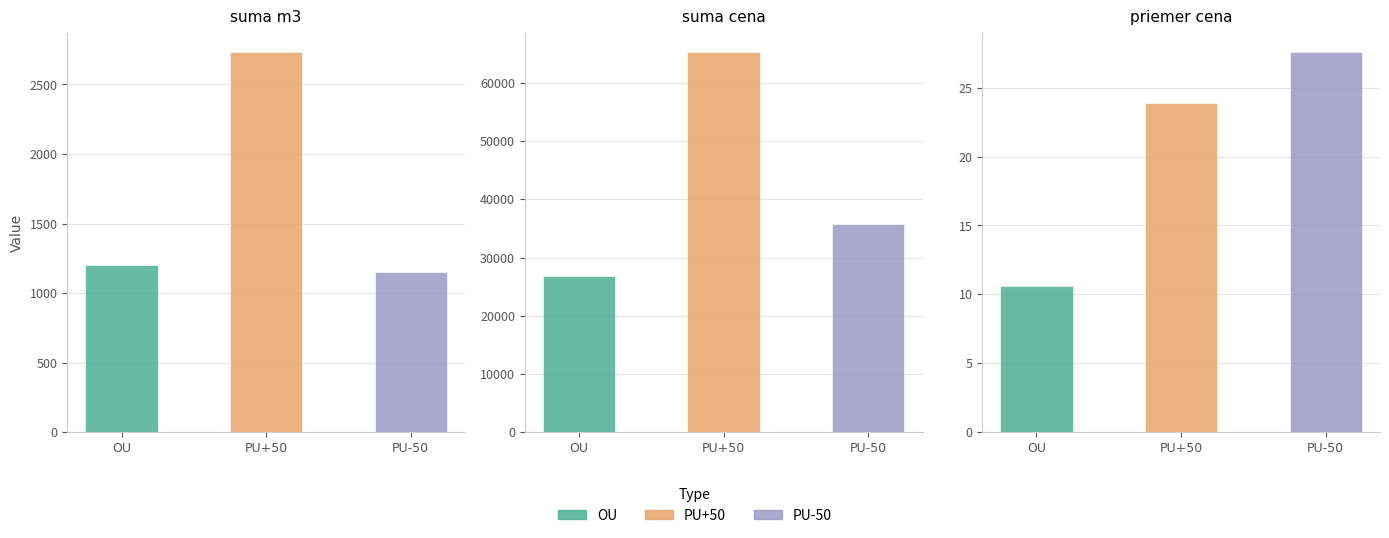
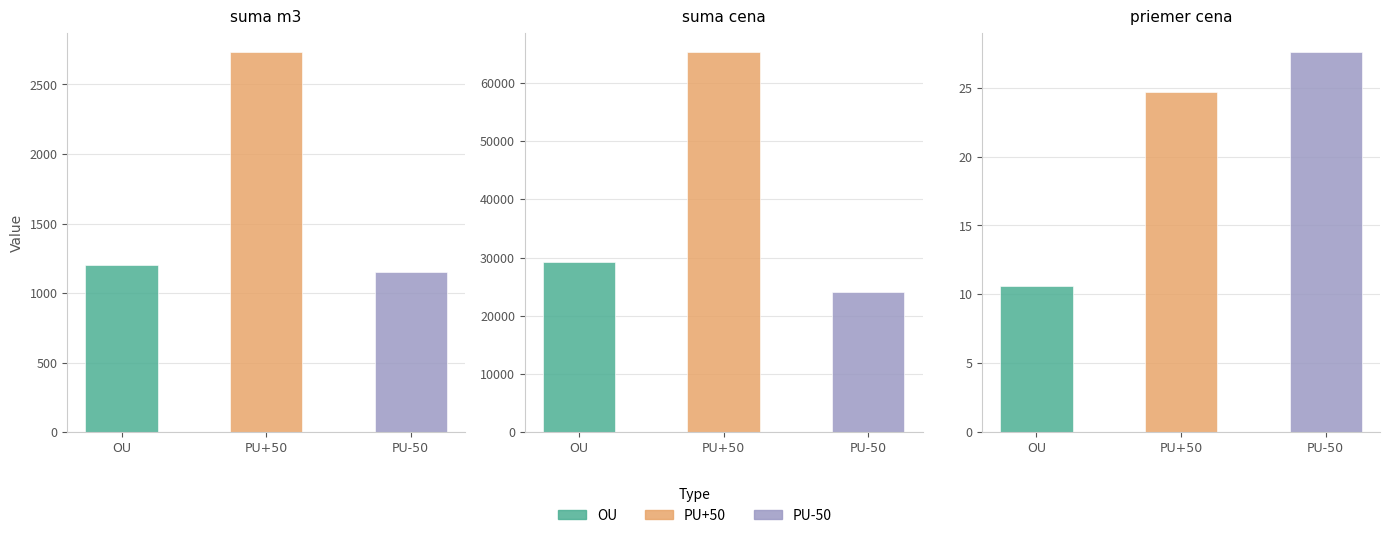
  {
    "suma m3": {
      "OU": 1200,
      "PU+50": 2730,
      "PU-50": 1160
    },
    "suma cena": {
-     "OU": 27000,
+     "OU": 29000,
      "PU+50": 65000,
-     "PU-50": 36000
+     "PU-50": 24000
    },
    "priemer cena": {
      "OU": 10.6,
-     "PU+50": 23.9,
+     "PU+50": 24.7,
      "PU-50": 27.6
    }
  }
